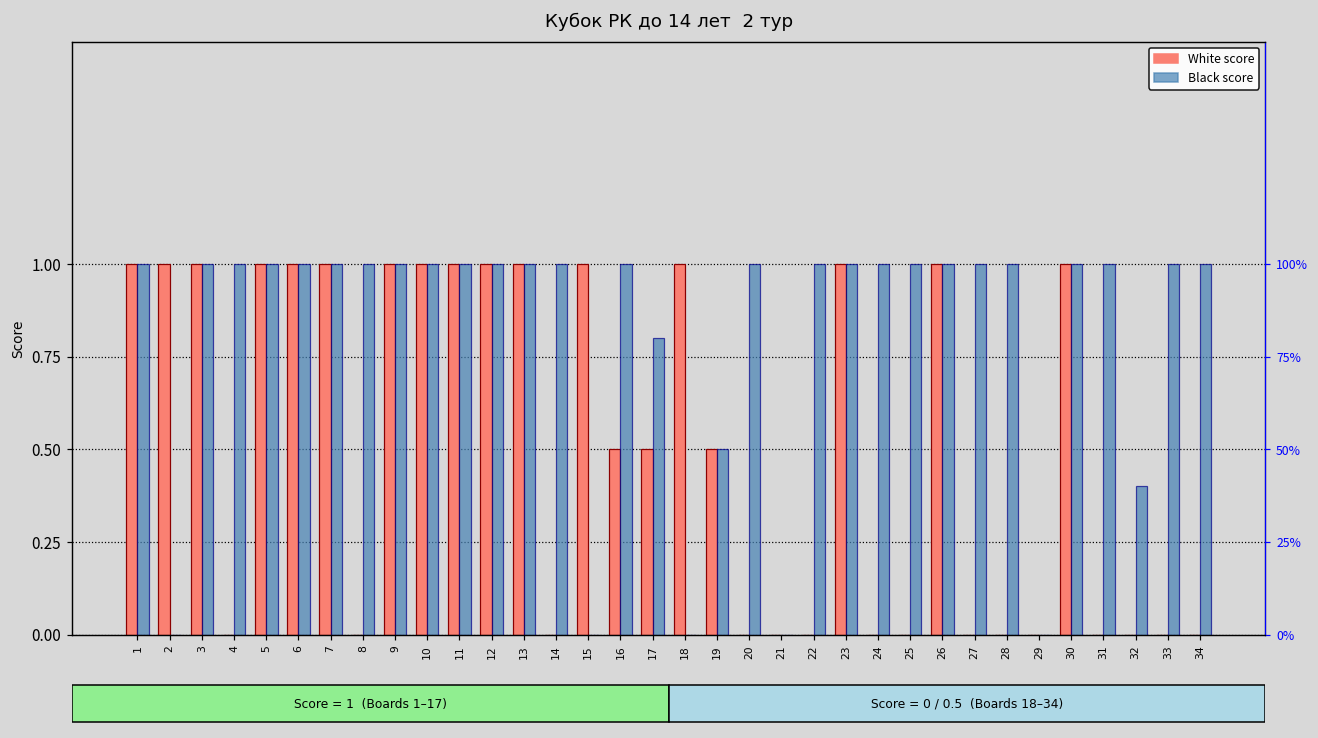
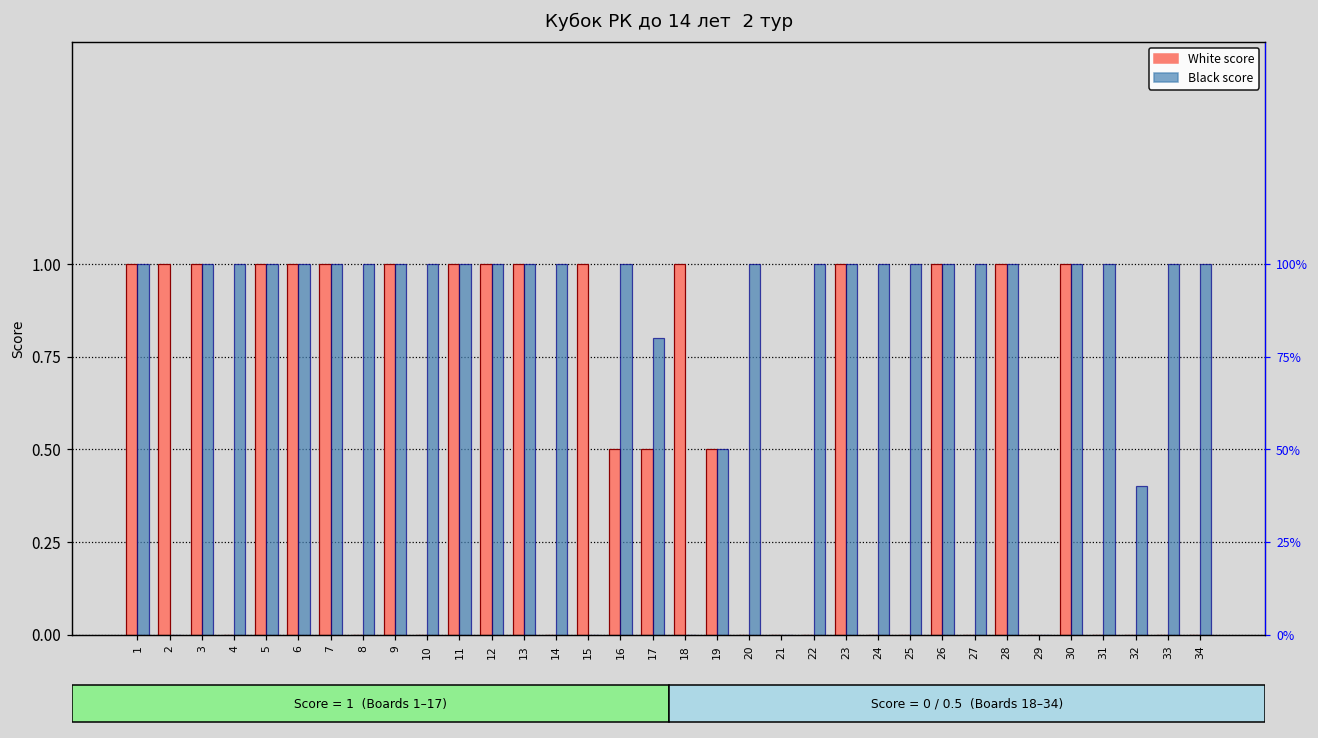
  {
    "White score": {
      "1": 1,
      "2": 1,
      "3": 1,
      "4": 0,
      "5": 1,
      "6": 1,
      "7": 1,
      "8": 0,
      "9": 1,
-     "10": 1,
+     "10": 0,
      "11": 1,
      "12": 1,
      "13": 1,
      "14": 0,
      "15": 1,
      "16": 0.50,
      "17": 0.50,
      "18": 1,
      "19": 0.50,
      "20": 0,
      "21": 0,
      "22": 0,
      "23": 1,
      "24": 0,
      "25": 0,
      "26": 1,
      "27": 0,
-     "28": 0,
+     "28": 1,
      "29": 0,
      "30": 1,
      "31": 0,
      "32": 0,
      "33": 0,
      "34": 0
    },
    "Black score": {
      "1": 1,
      "2": 0,
      "3": 1,
      "4": 1,
      "5": 1,
      "6": 1,
      "7": 1,
      "8": 1,
      "9": 1,
      "10": 1,
      "11": 1,
      "12": 1,
      "13": 1,
      "14": 1,
      "15": 0,
      "16": 1,
      "17": 0.80,
      "18": 0,
      "19": 0.50,
      "20": 1,
      "21": 0,
      "22": 1,
      "23": 1,
      "24": 1,
      "25": 1,
      "26": 1,
      "27": 1,
      "28": 1,
      "29": 0,
      "30": 1,
      "31": 1,
      "32": 0.40,
      "33": 1,
      "34": 1
    }
  }
